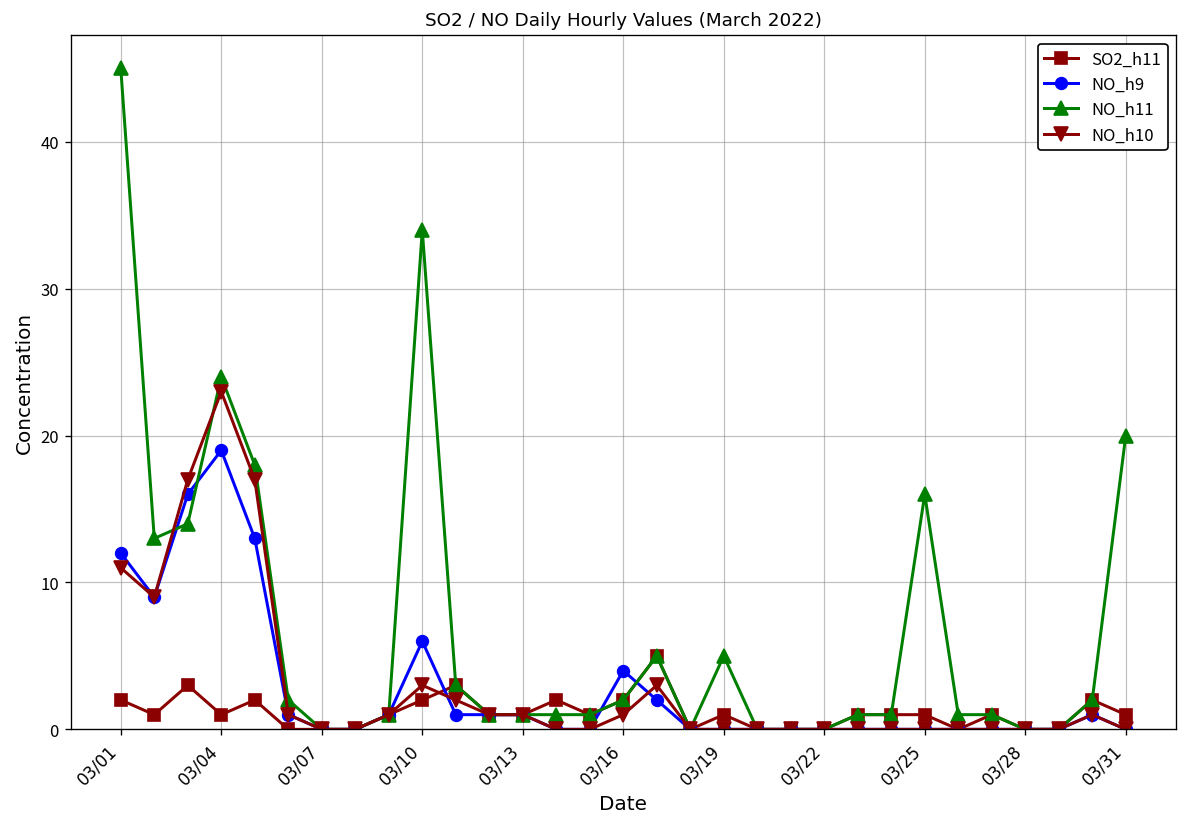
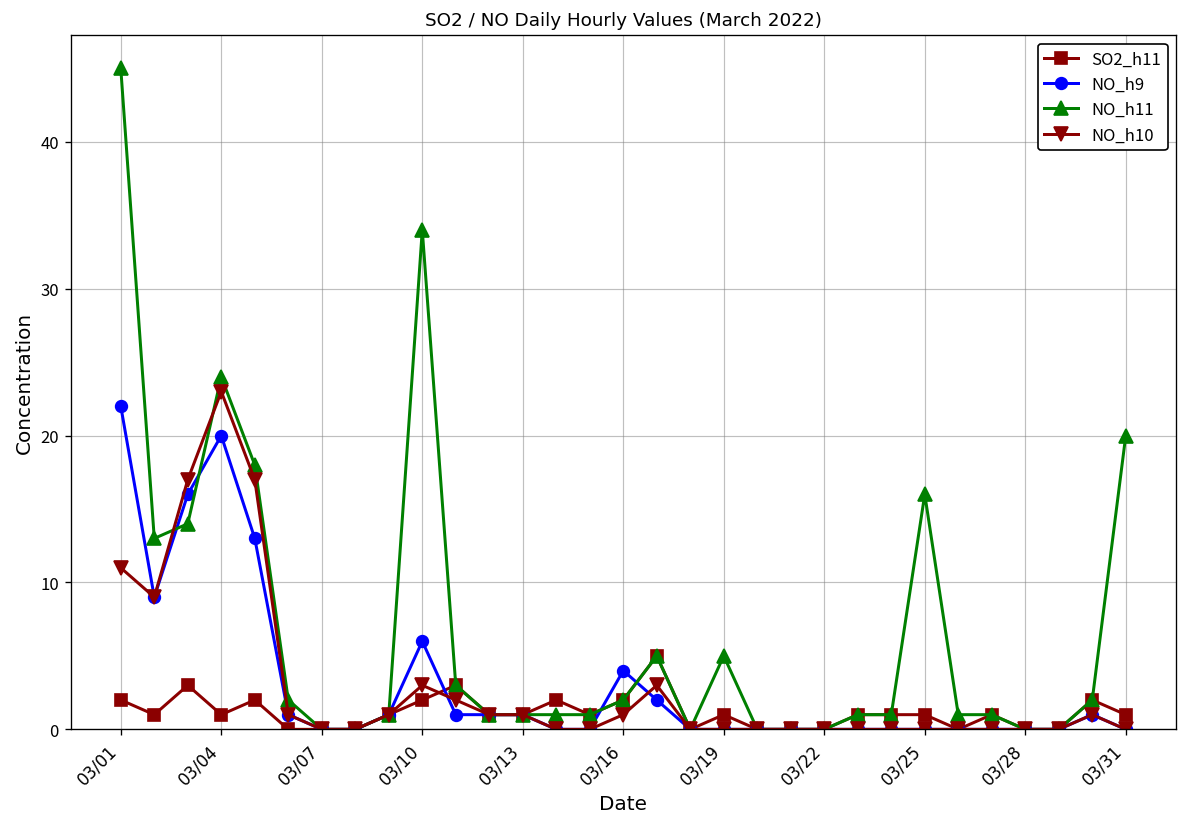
  {
    "NO_h9": {
-     "03/01": 12,
-     "03/04": 19,
+     "03/01": 22,
+     "03/04": 20,
      "03/10": 6,
      "03/16": 4
    },
    "NO_h11": {
      "03/01": 45,
      "03/04": 24,
      "03/10": 34,
      "03/19": 5,
      "03/25": 16,
      "03/31": 20
    }
  }
